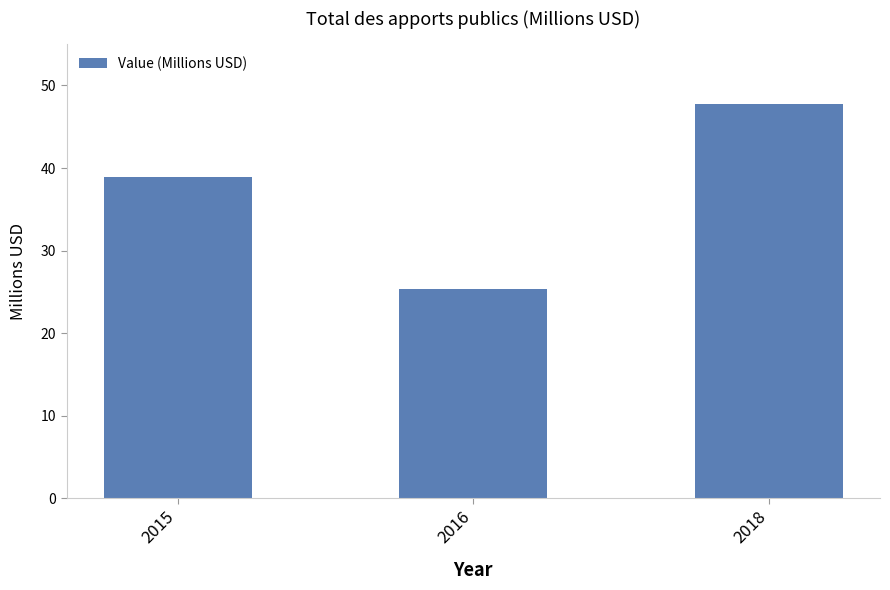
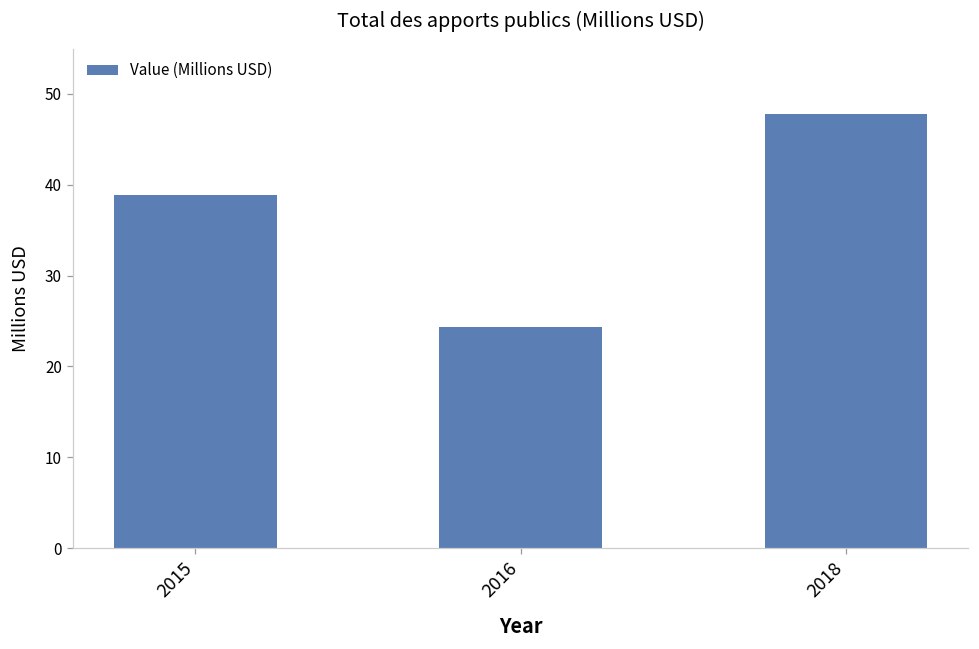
  {
    "2015": 39,
-   "2016": 25,
+   "2016": 24,
    "2018": 48
  }
